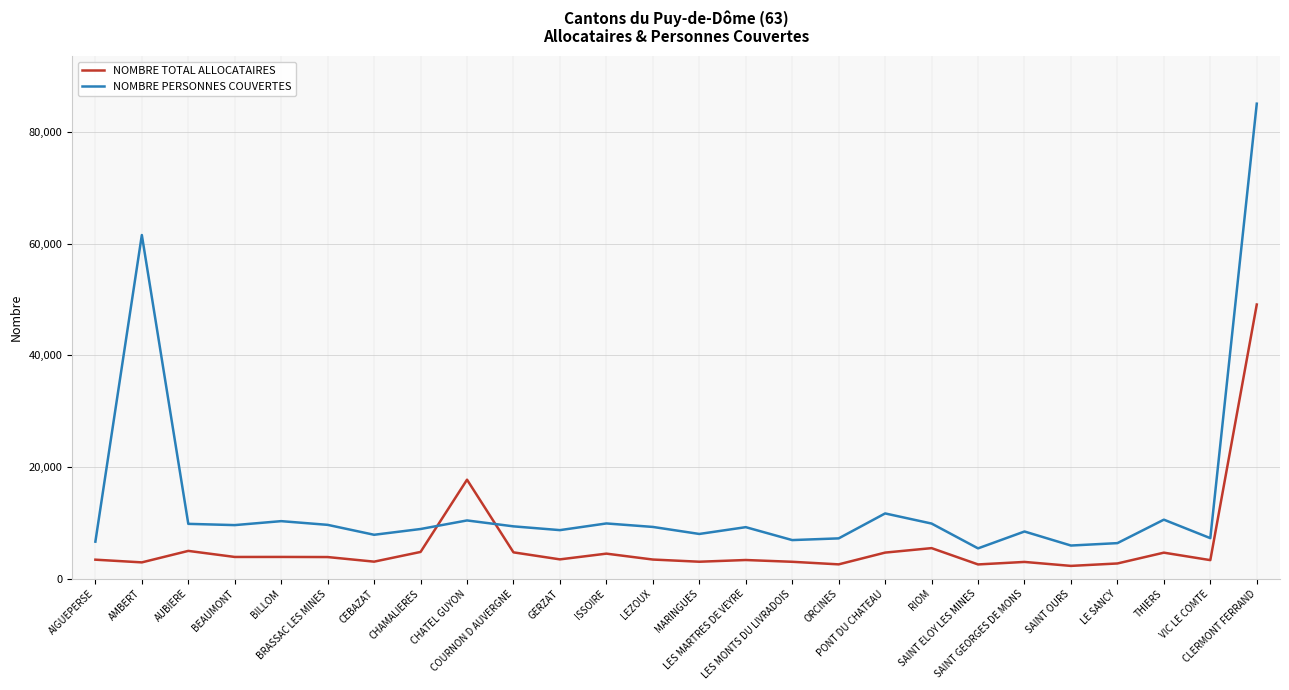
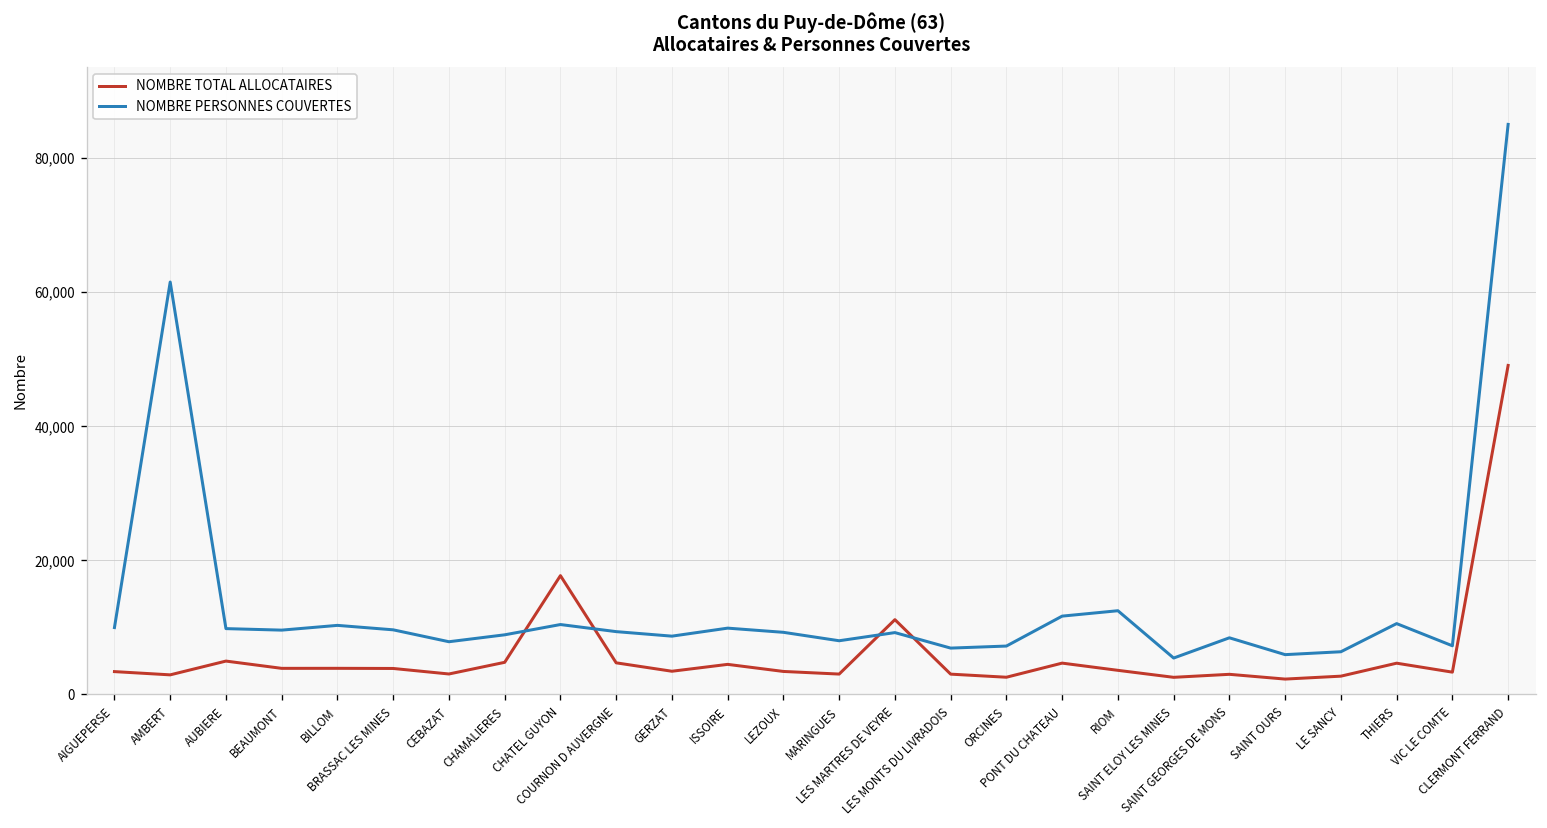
  {
    "NOMBRE TOTAL ALLOCATAIRES": {
      "AIGUEPERSE": "3,000",
      "AMBERT": "3,000",
      "AUBIERE": "5,000",
      "BEAUMONT": "4,000",
      "BILLOM": "4,000",
      "BRASSAC LES MINES": "4,000",
      "CEBAZAT": "3,000",
      "CHAMALIERES": "5,000",
      "CHATEL GUYON": "18,000",
      "COURNON D AUVERGNE": "5,000",
      "GERZAT": "3,000",
      "ISSOIRE": "4,000",
      "LEZOUX": "3,000",
      "MARINGUES": "3,000",
-     "LES MARTRES DE VEYRE": "3,000",
+     "LES MARTRES DE VEYRE": "11,000",
      "LES MONTS DU LIVRADOIS": "3,000",
      "ORCINES": "3,000",
      "PONT DU CHATEAU": "5,000",
-     "RIOM": "5,000",
+     "RIOM": "4,000",
      "SAINT ELOY LES MINES": "3,000",
      "SAINT GEORGES DE MONS": "3,000",
      "SAINT OURS": "2,000",
      "LE SANCY": "3,000",
      "THIERS": "5,000",
      "VIC LE COMTE": "3,000",
      "CLERMONT FERRAND": "49,000"
    },
    "NOMBRE PERSONNES COUVERTES": {
-     "AIGUEPERSE": "7,000",
+     "AIGUEPERSE": "10,000",
      "AMBERT": "62,000",
      "AUBIERE": "10,000",
      "BEAUMONT": "10,000",
      "BILLOM": "10,000",
      "BRASSAC LES MINES": "10,000",
      "CEBAZAT": "8,000",
      "CHAMALIERES": "9,000",
      "CHATEL GUYON": "10,000",
      "COURNON D AUVERGNE": "9,000",
      "GERZAT": "9,000",
      "ISSOIRE": "10,000",
      "LEZOUX": "9,000",
      "MARINGUES": "8,000",
      "LES MARTRES DE VEYRE": "9,000",
      "LES MONTS DU LIVRADOIS": "7,000",
      "ORCINES": "7,000",
      "PONT DU CHATEAU": "12,000",
-     "RIOM": "10,000",
+     "RIOM": "12,000",
      "SAINT ELOY LES MINES": "5,000",
      "SAINT GEORGES DE MONS": "8,000",
      "SAINT OURS": "6,000",
      "LE SANCY": "6,000",
      "THIERS": "11,000",
      "VIC LE COMTE": "7,000",
      "CLERMONT FERRAND": "85,000"
    }
  }
